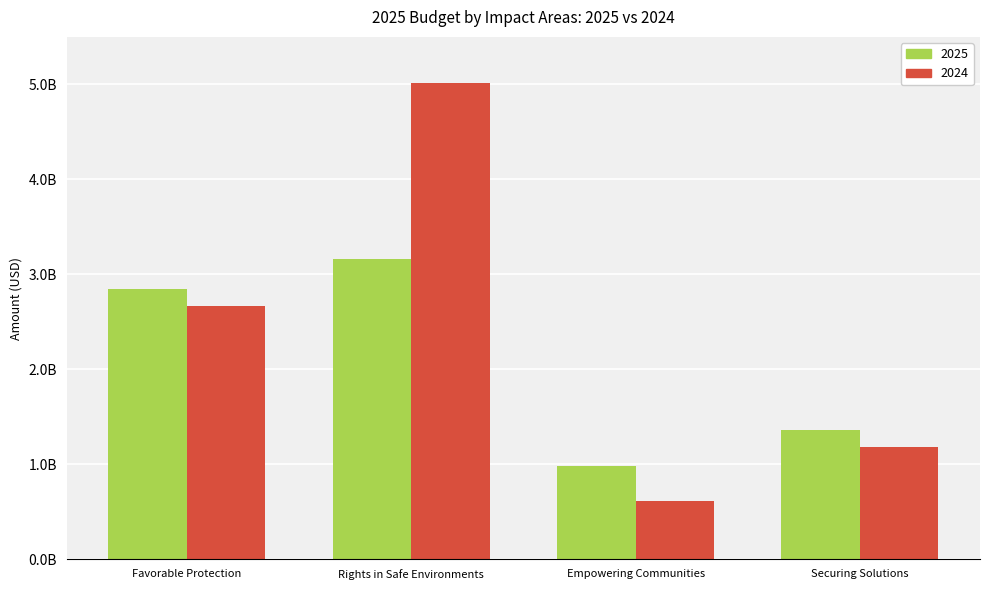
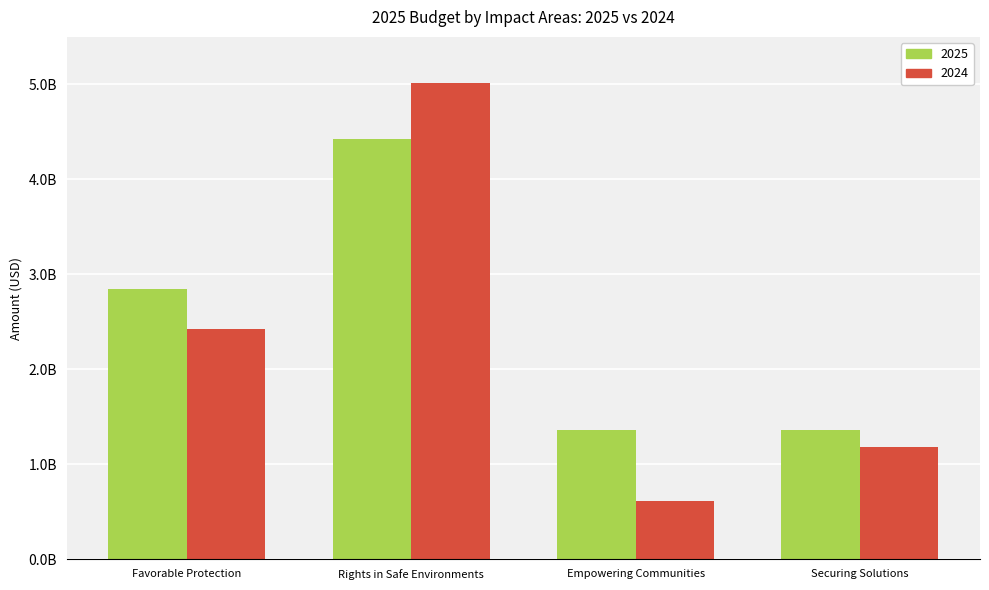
  {
    "2025": {
      "Favorable Protection": 2800000000,
-     "Rights in Safe Environments": 3200000000,
-     "Empowering Communities": 1000000000,
+     "Rights in Safe Environments": 4400000000,
+     "Empowering Communities": 1400000000,
      "Securing Solutions": 1400000000
    },
    "2024": {
-     "Favorable Protection": 2700000000,
+     "Favorable Protection": 2400000000,
      "Rights in Safe Environments": 5000000000,
      "Empowering Communities": 600000000,
      "Securing Solutions": 1200000000
    }
  }
